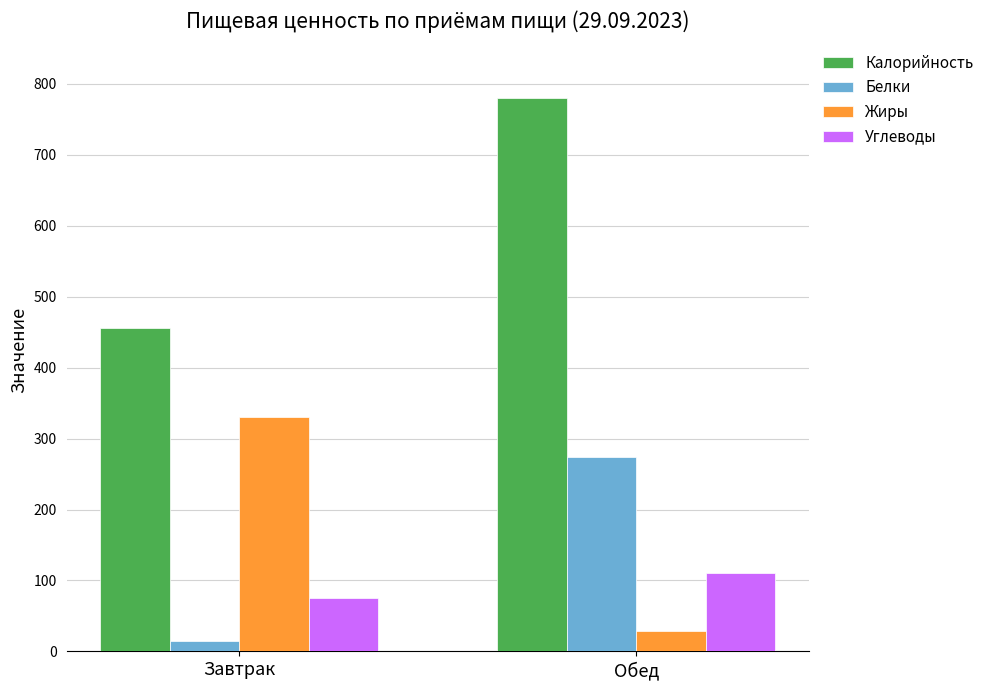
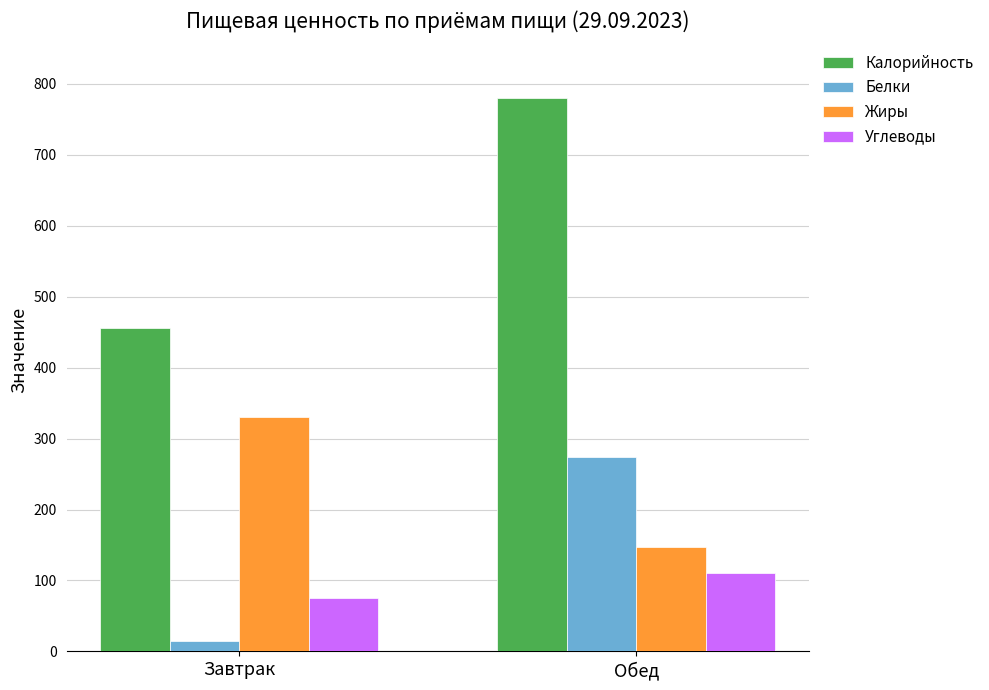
  {
    "Калорийность": {
      "Завтрак": 460,
      "Обед": 780
    },
    "Белки": {
      "Завтрак": 10,
      "Обед": 270
    },
    "Жиры": {
      "Завтрак": 330,
-     "Обед": 30
+     "Обед": 150
    },
    "Углеводы": {
      "Завтрак": 70,
      "Обед": 110
    }
  }
